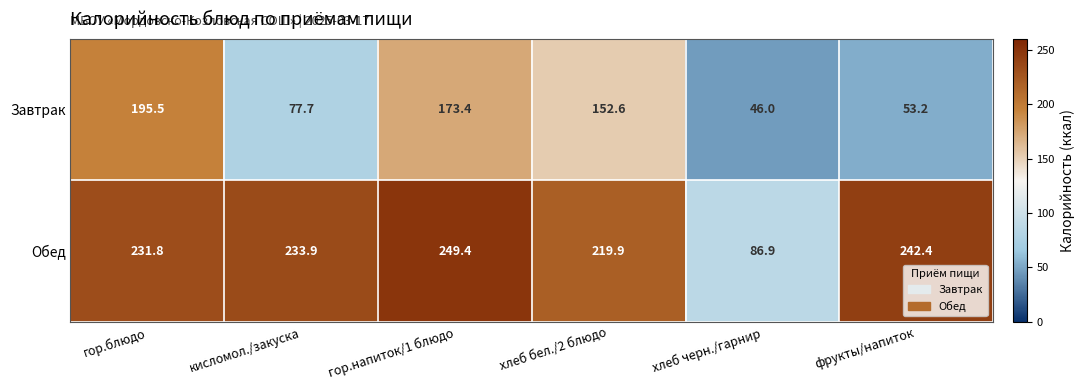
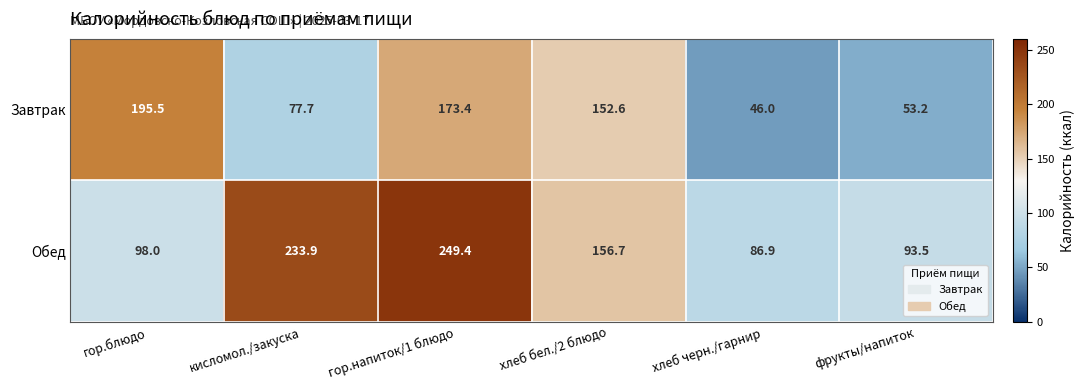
  {
    "Завтрак": {
      "гор.блюдо": 195.5,
      "кисломол./закуска": 77.7,
      "гор.напиток/1 блюдо": 173.4,
      "хлеб бел./2 блюдо": 152.6,
      "хлеб черн./гарнир": 46.0,
      "фрукты/напиток": 53.2
    },
    "Обед": {
-     "гор.блюдо": 231.8,
+     "гор.блюдо": 98.0,
      "кисломол./закуска": 233.9,
      "гор.напиток/1 блюдо": 249.4,
-     "хлеб бел./2 блюдо": 219.9,
+     "хлеб бел./2 блюдо": 156.7,
      "хлеб черн./гарнир": 86.9,
-     "фрукты/напиток": 242.4
+     "фрукты/напиток": 93.5
    }
  }
